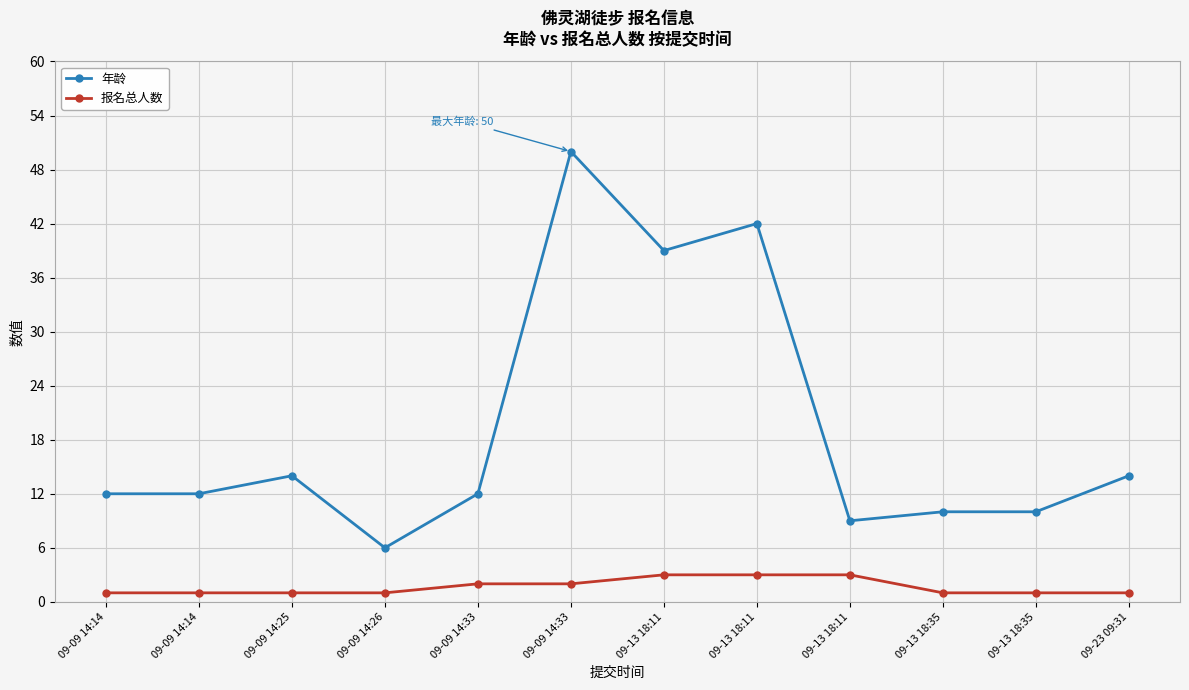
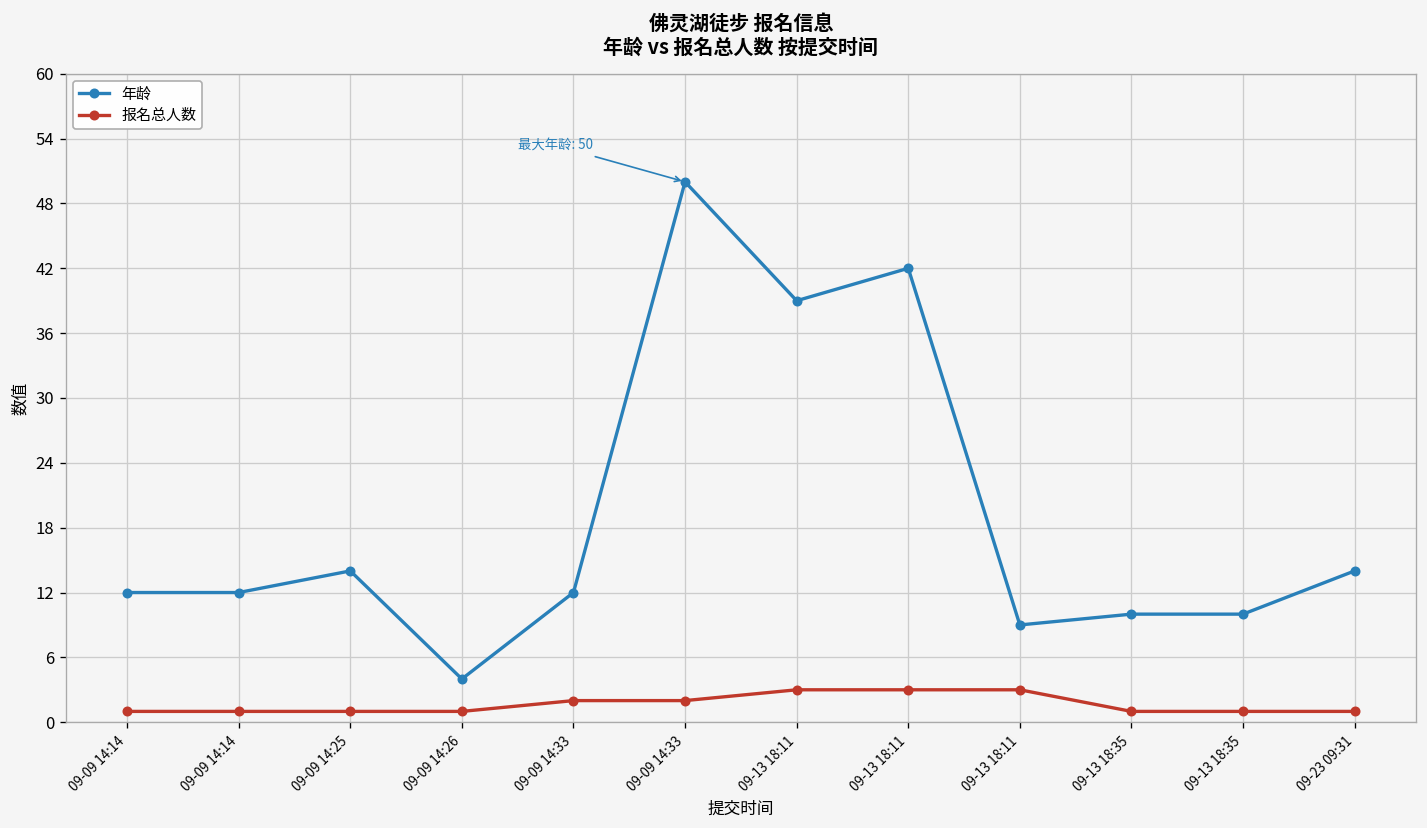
  {
    "年龄": {
      "09-09 14:25": 14,
-     "09-09 14:26": 6,
+     "09-09 14:26": 4,
      "09-23 09:31": 14
    },
    "报名总人数": {
      "09-09 14:25": 1,
      "09-09 14:26": 1,
      "09-23 09:31": 1
    }
  }
